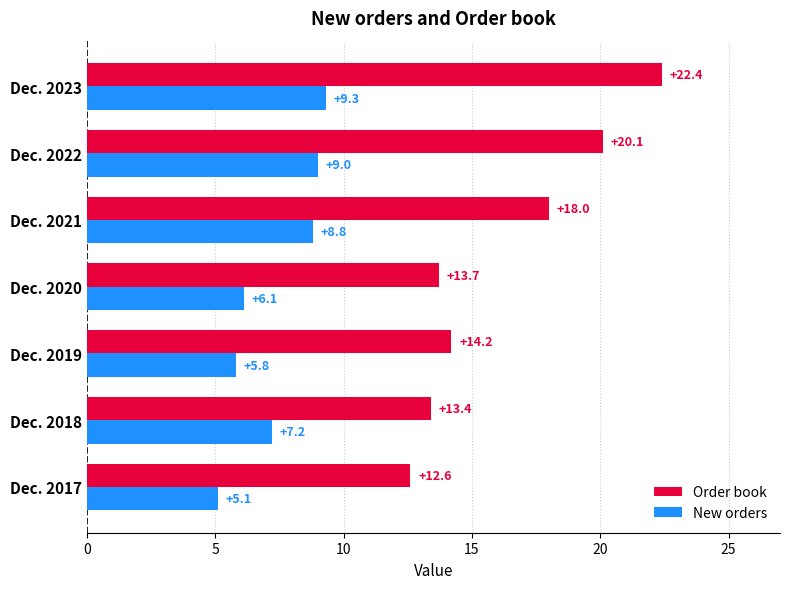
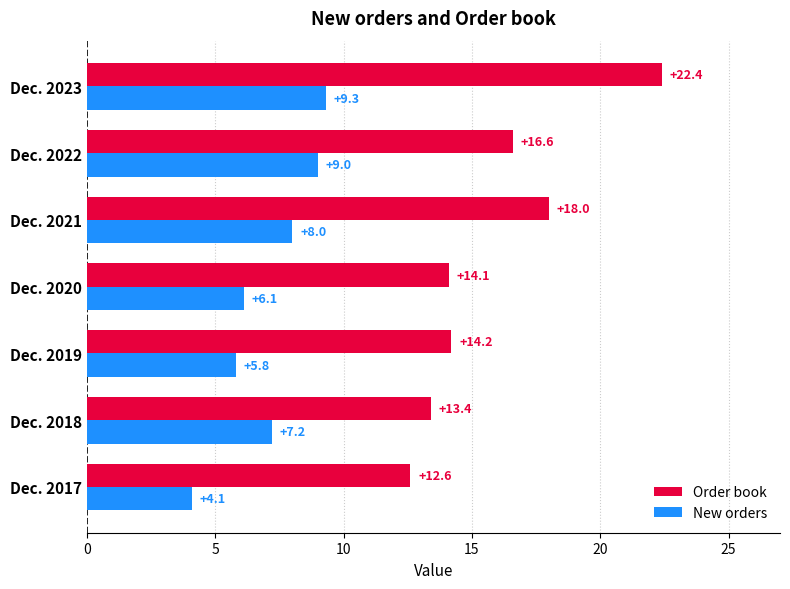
  {
    "Order book": {
      "Dec. 2023": "+22.4",
-     "Dec. 2022": "+20.1",
+     "Dec. 2022": "+16.6",
      "Dec. 2021": "+18.0",
-     "Dec. 2020": "+13.7",
+     "Dec. 2020": "+14.1",
      "Dec. 2019": "+14.2",
      "Dec. 2018": "+13.4",
      "Dec. 2017": "+12.6"
    },
    "New orders": {
      "Dec. 2023": "+9.3",
      "Dec. 2022": "+9.0",
-     "Dec. 2021": "+8.8",
+     "Dec. 2021": "+8.0",
      "Dec. 2020": "+6.1",
      "Dec. 2019": "+5.8",
      "Dec. 2018": "+7.2",
-     "Dec. 2017": "+5.1"
+     "Dec. 2017": "+4.1"
    }
  }
